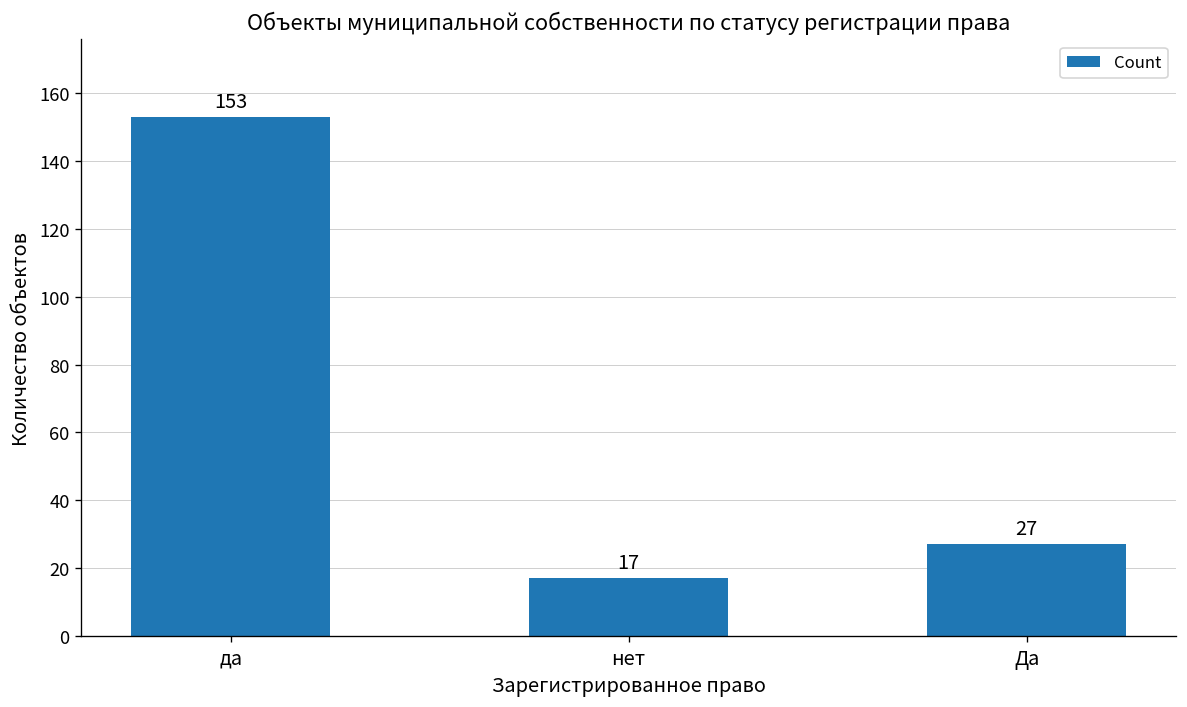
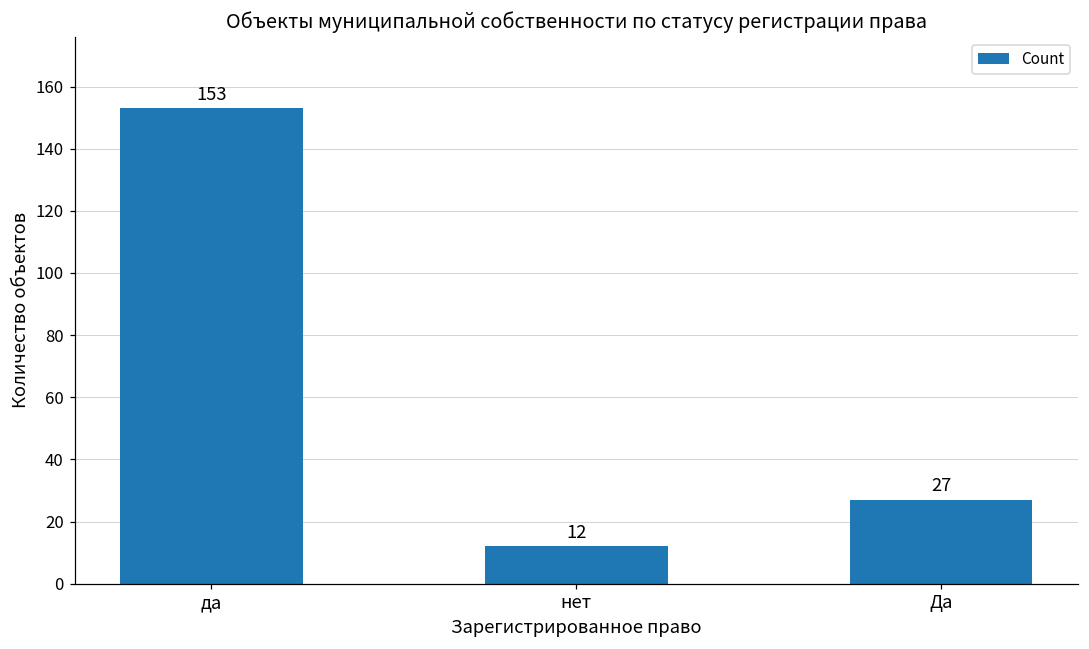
  {
    "да": 153,
-   "нет": 17,
+   "нет": 12,
    "Да": 27
  }
